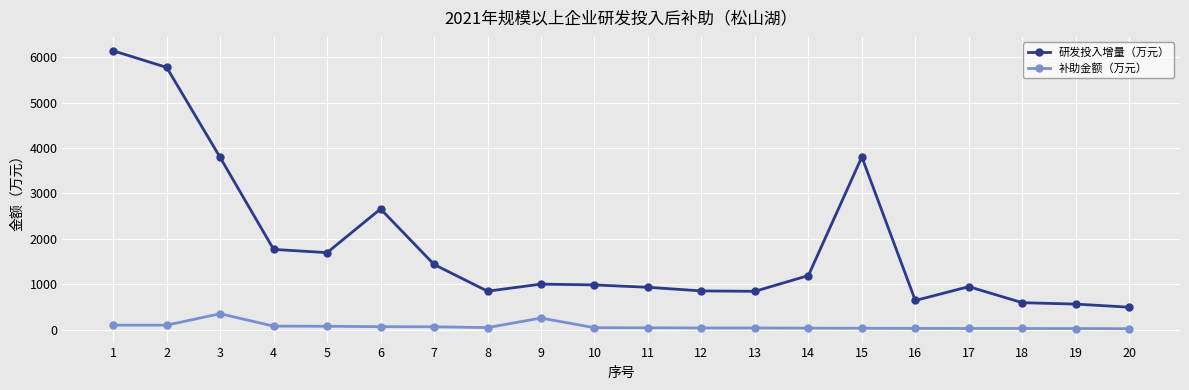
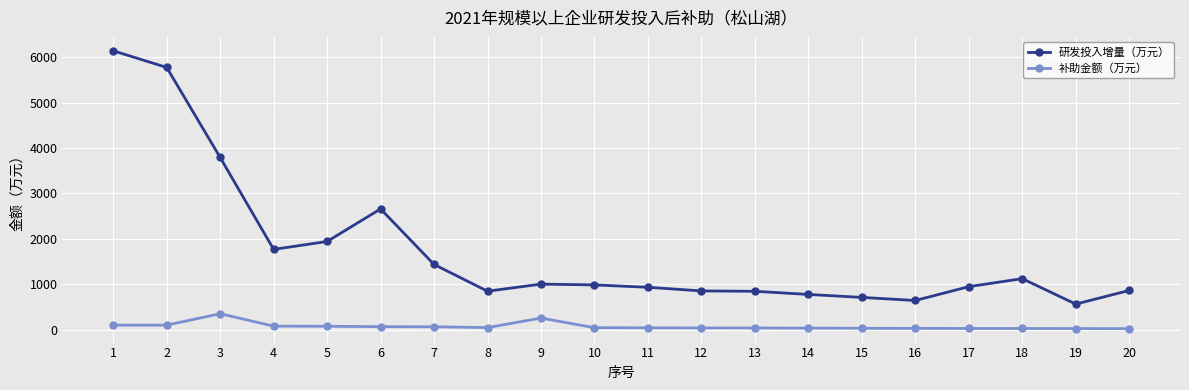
  {
    "研发投入增量（万元）": {
      "1": 6100,
      "2": 5800,
      "3": 3800,
      "4": 1800,
-     "5": 1700,
+     "5": 1900,
      "6": 2700,
      "7": 1400,
      "8": 800,
      "9": 1000,
      "10": 1000,
      "11": 900,
      "12": 900,
      "13": 800,
-     "14": 1200,
-     "15": 3800,
+     "14": 800,
+     "15": 700,
      "16": 600,
      "17": 900,
-     "18": 600,
+     "18": 1100,
      "19": 600,
-     "20": 500
+     "20": 900
    },
    "补助金额（万元）": {
      "1": 100,
      "2": 100,
      "3": 400,
      "4": 100,
      "5": 100,
      "6": 100,
      "7": 100,
      "8": 0,
      "9": 300,
      "10": 0,
      "11": 0,
      "12": 0,
      "13": 0,
      "14": 0,
      "15": 0,
      "16": 0,
      "17": 0,
      "18": 0,
      "19": 0,
      "20": 0
    }
  }
